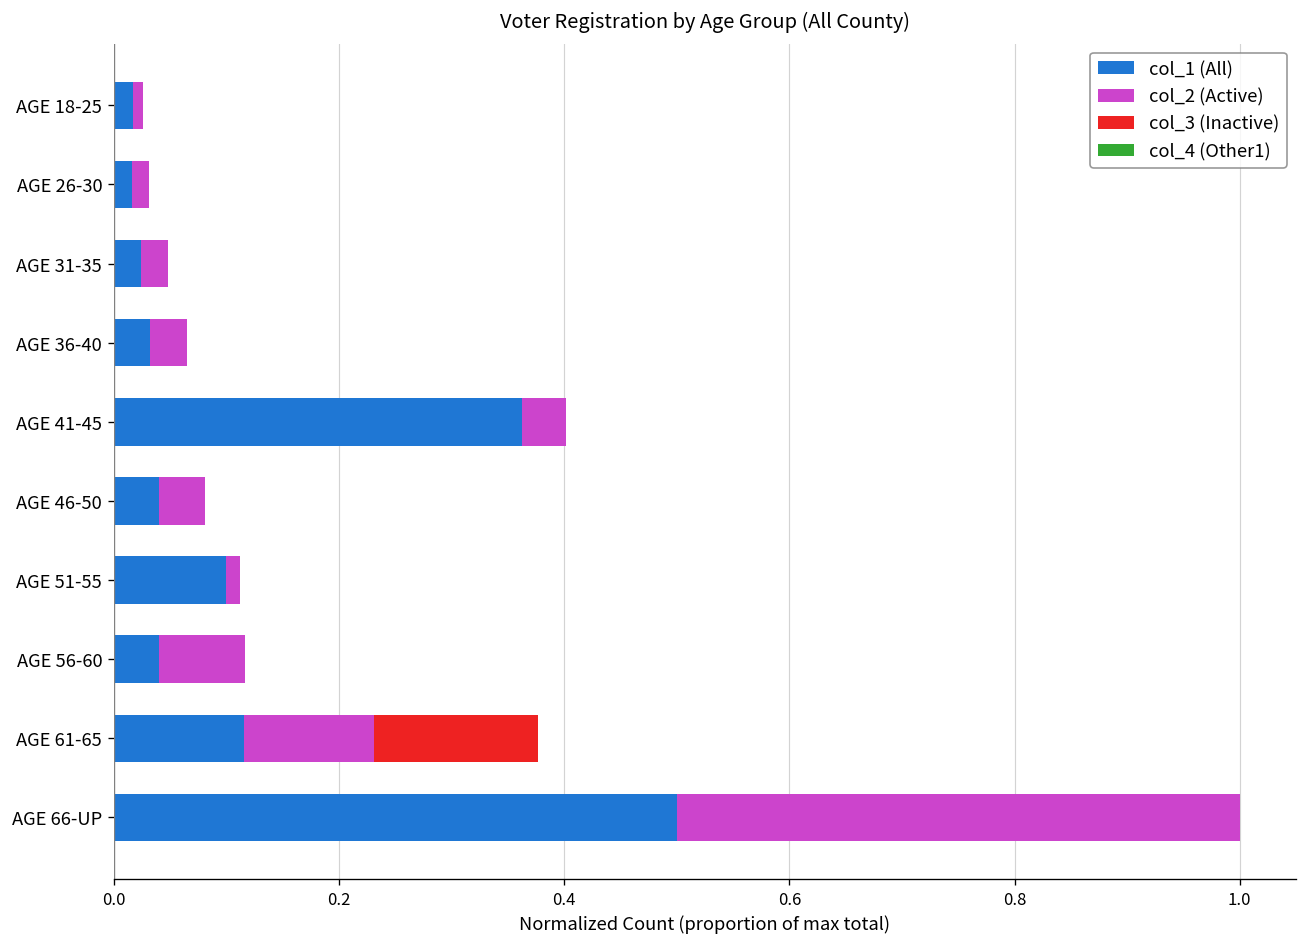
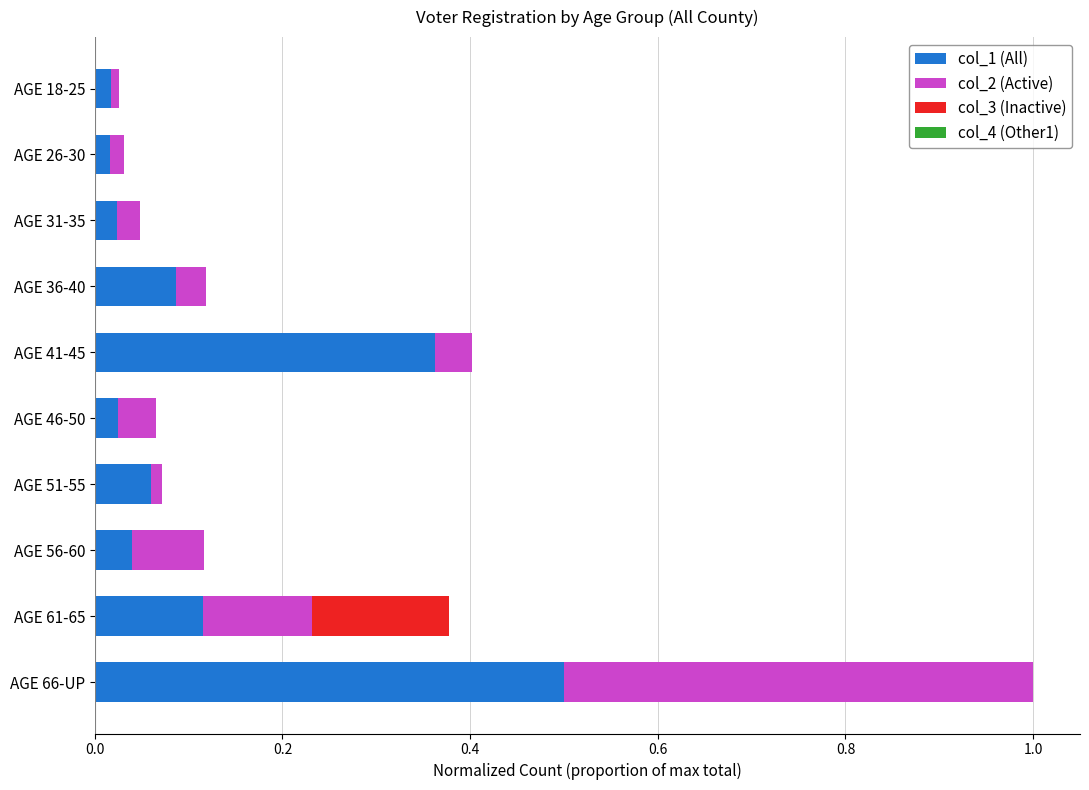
  {
    "col_1 (All)": {
      "AGE 18-25": 0.02,
      "AGE 26-30": 0.02,
      "AGE 31-35": 0.02,
-     "AGE 36-40": 0.03,
+     "AGE 36-40": 0.09,
      "AGE 41-45": 0.36,
-     "AGE 46-50": 0.04,
-     "AGE 51-55": 0.10,
+     "AGE 46-50": 0.02,
+     "AGE 51-55": 0.06,
      "AGE 56-60": 0.04,
      "AGE 61-65": 0.12,
      "AGE 66-UP": 0.50
    },
    "col_2 (Active)": {
      "AGE 18-25": 0.01,
      "AGE 26-30": 0.02,
      "AGE 31-35": 0.02,
      "AGE 36-40": 0.03,
      "AGE 41-45": 0.04,
      "AGE 46-50": 0.04,
      "AGE 51-55": 0.01,
      "AGE 56-60": 0.08,
      "AGE 61-65": 0.12,
      "AGE 66-UP": 0.50
    },
    "col_4 (Other1)": {
      "AGE 18-25": 0.00,
      "AGE 26-30": 0.00,
      "AGE 31-35": 0.00,
      "AGE 36-40": 0.00,
      "AGE 41-45": 0.00,
      "AGE 46-50": 0.00,
      "AGE 51-55": 0.00,
      "AGE 56-60": 0.00,
      "AGE 66-UP": 0.00
    }
  }
